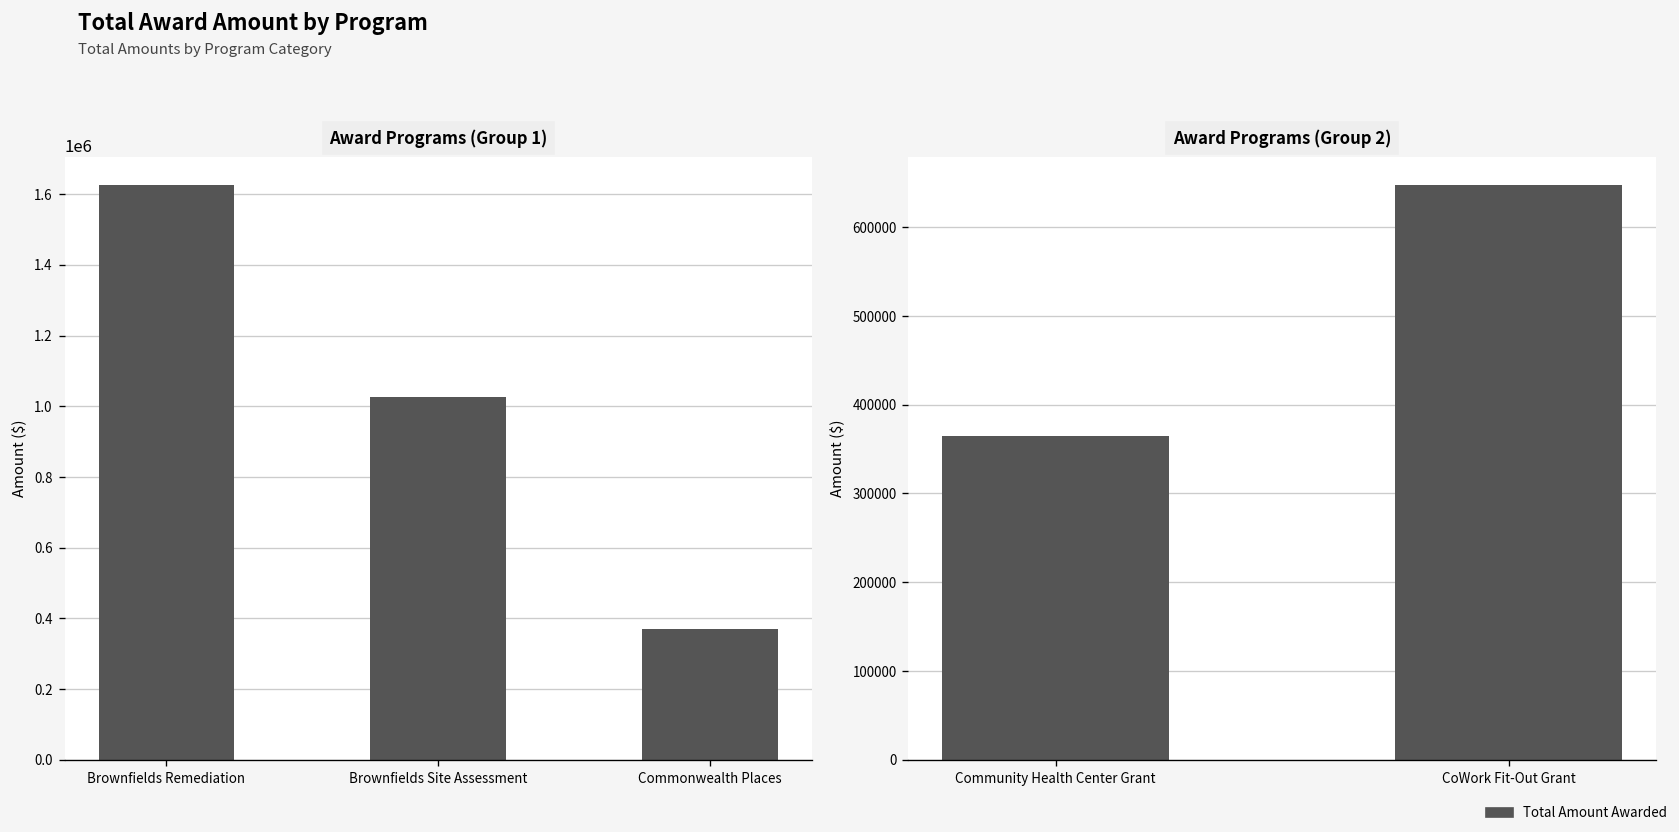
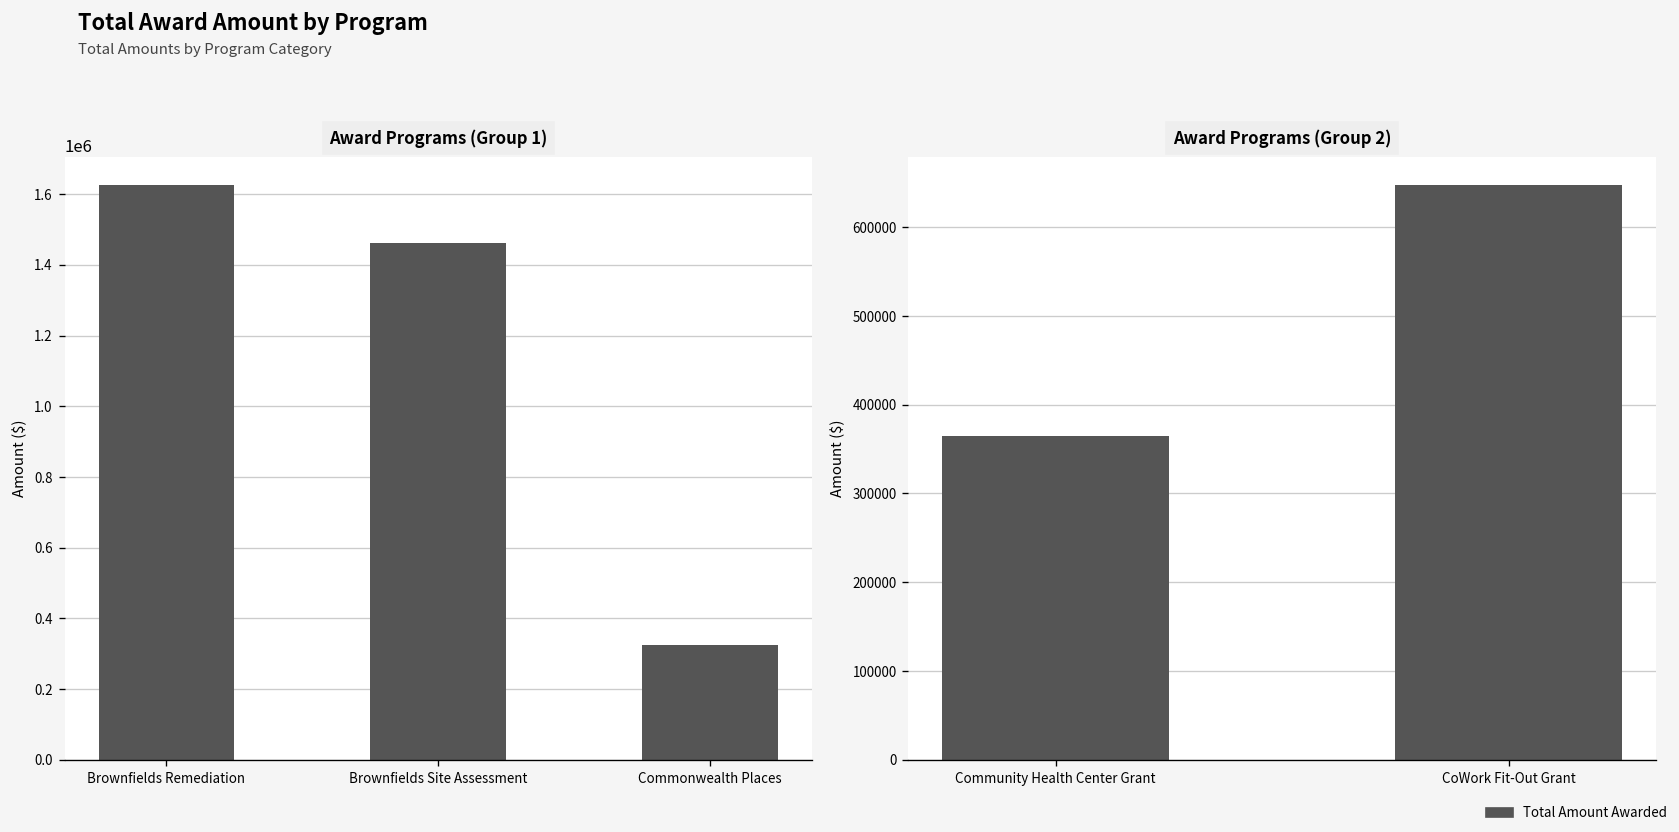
  {
    "Award Programs (Group 1)": {
      "Brownfields Remediation": 1620000,
-     "Brownfields Site Assessment": 1030000,
-     "Commonwealth Places": 370000
+     "Brownfields Site Assessment": 1460000,
+     "Commonwealth Places": 330000
    },
    "Award Programs (Group 2)": {
      "Community Health Center Grant": 360000,
      "CoWork Fit-Out Grant": 650000
    }
  }
